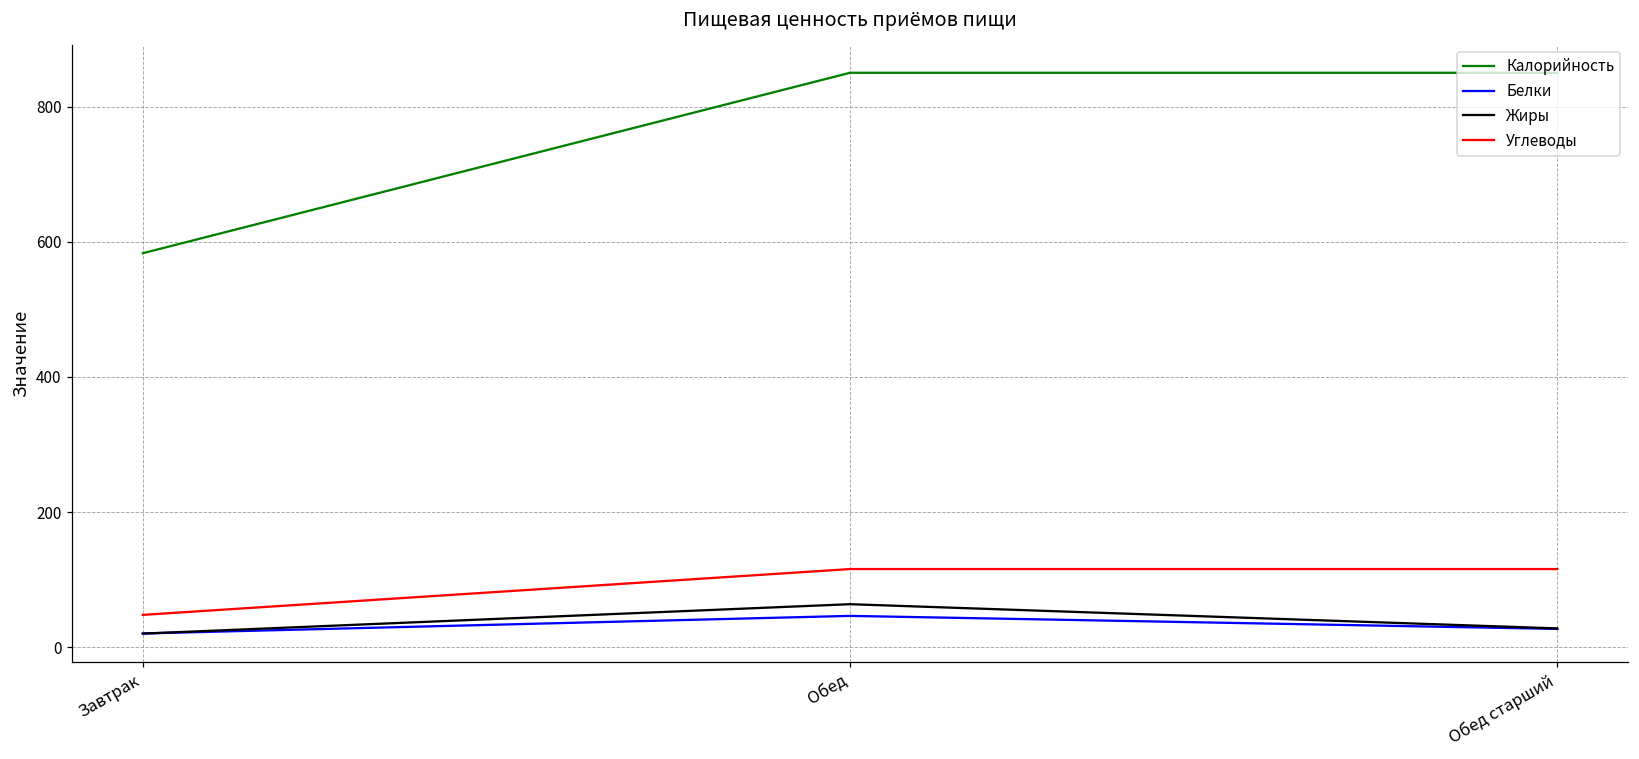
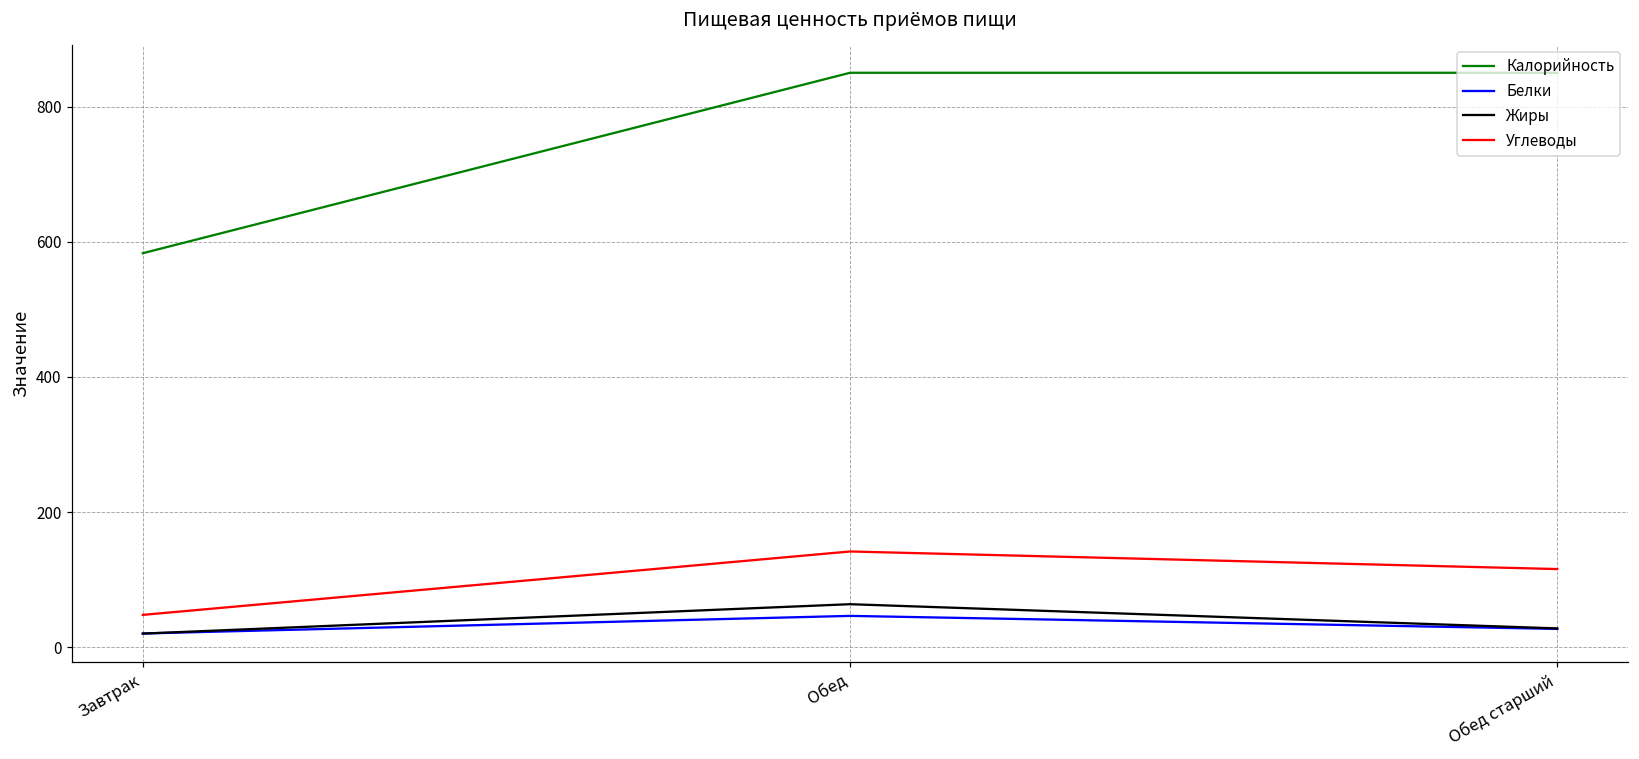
  {
    "Калорийность": {
      "Завтрак": 580,
      "Обед": 850
    },
    "Белки": {
      "Обед": 50
    },
    "Жиры": {
      "Обед": 60
    },
    "Углеводы": {
      "Завтрак": 50,
-     "Обед": 120,
+     "Обед": 140,
      "Обед старший": 120
    }
  }
